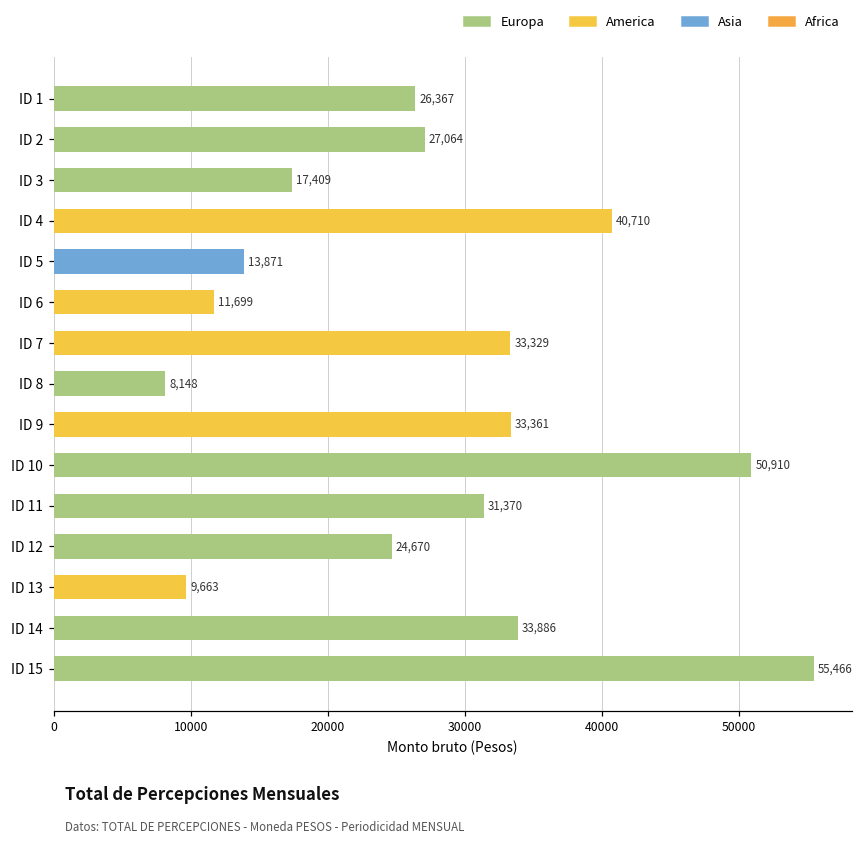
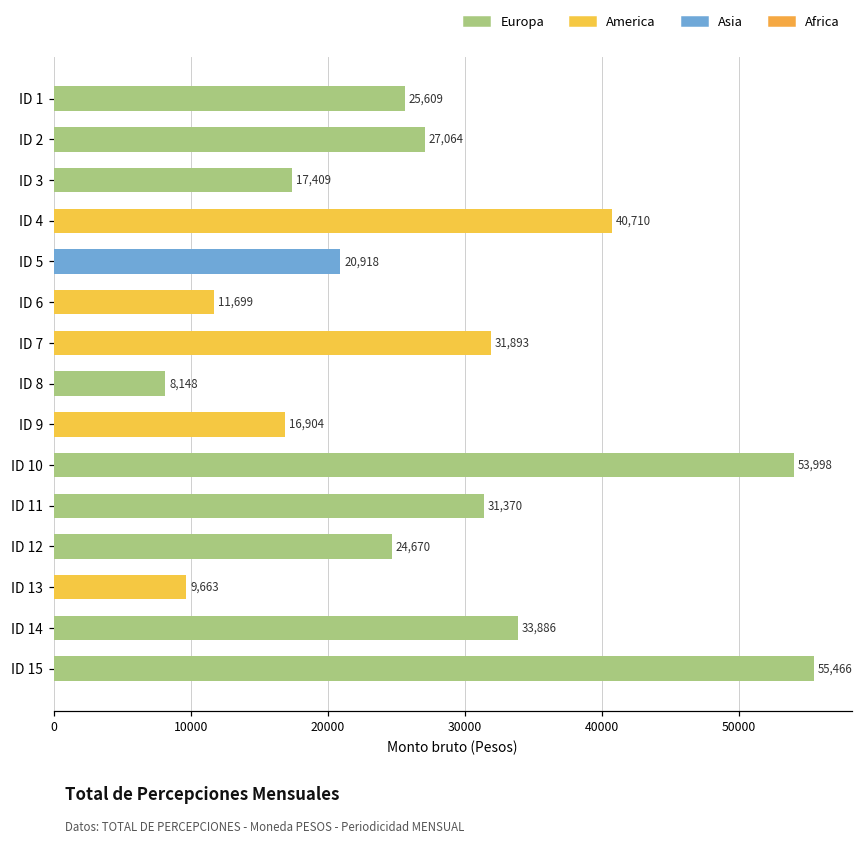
  {
-   "ID 1": "26,367",
+   "ID 1": "25,609",
    "ID 2": "27,064",
    "ID 3": "17,409",
    "ID 4": "40,710",
-   "ID 5": "13,871",
+   "ID 5": "20,918",
    "ID 6": "11,699",
-   "ID 7": "33,329",
+   "ID 7": "31,893",
    "ID 8": "8,148",
-   "ID 9": "33,361",
-   "ID 10": "50,910",
+   "ID 9": "16,904",
+   "ID 10": "53,998",
    "ID 11": "31,370",
    "ID 12": "24,670",
    "ID 13": "9,663",
    "ID 14": "33,886",
    "ID 15": "55,466"
  }
